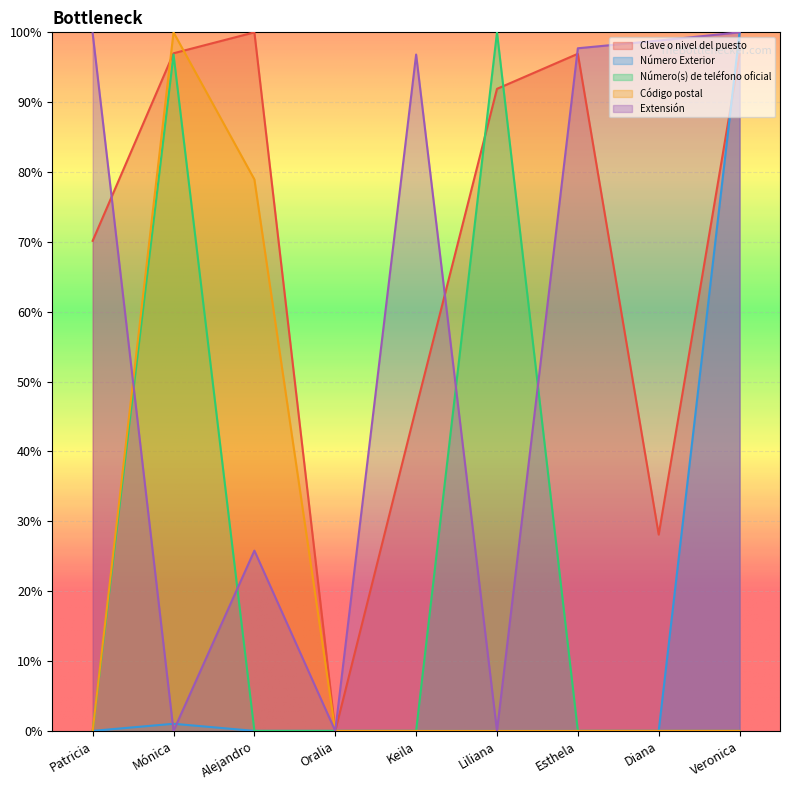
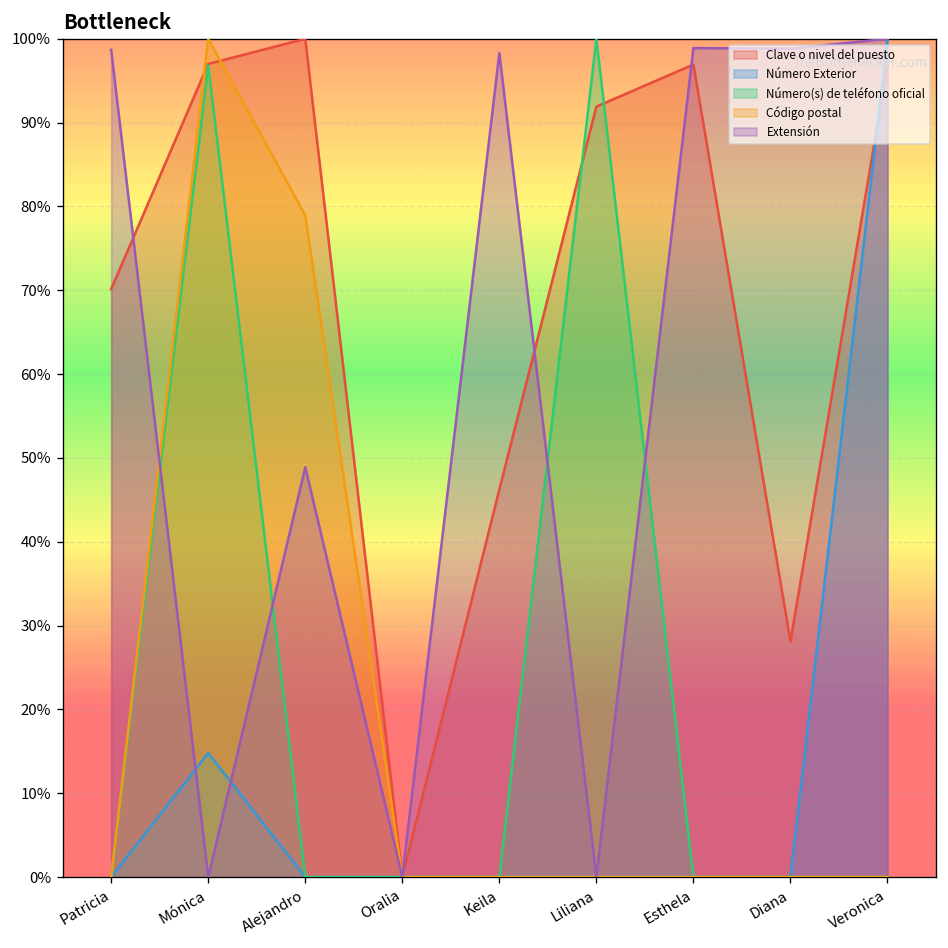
  {
    "Número Exterior": {
-     "Mónica": "1%"
+     "Mónica": "15%"
    },
    "Número(s) de teléfono oficial": {
      "Liliana": "100%"
    },
    "Extensión": {
-     "Patricia": "100%",
+     "Patricia": "99%",
      "Mónica": "0%",
-     "Alejandro": "26%",
-     "Keila": "97%",
-     "Esthela": "98%"
+     "Alejandro": "49%",
+     "Keila": "98%",
+     "Esthela": "99%"
    }
  }
